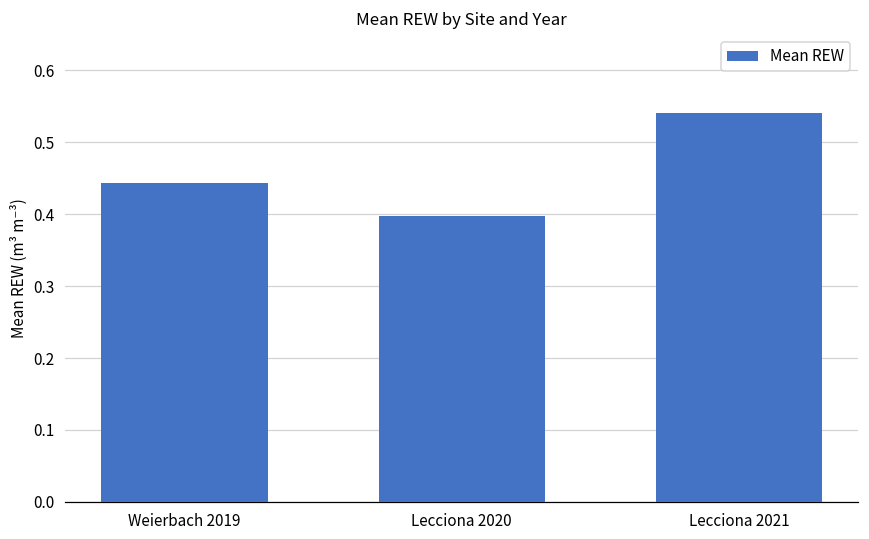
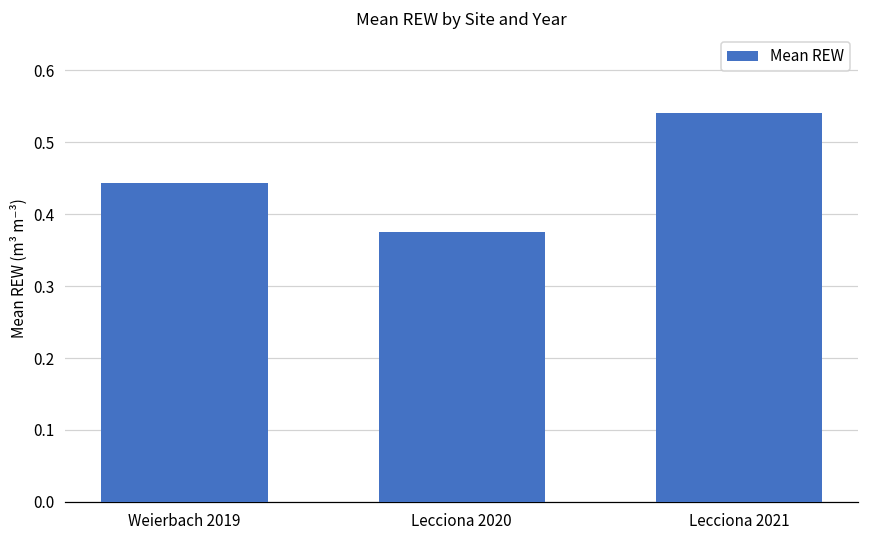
  {
    "Weierbach 2019": 0.44,
-   "Lecciona 2020": 0.40,
+   "Lecciona 2020": 0.38,
    "Lecciona 2021": 0.54
  }
